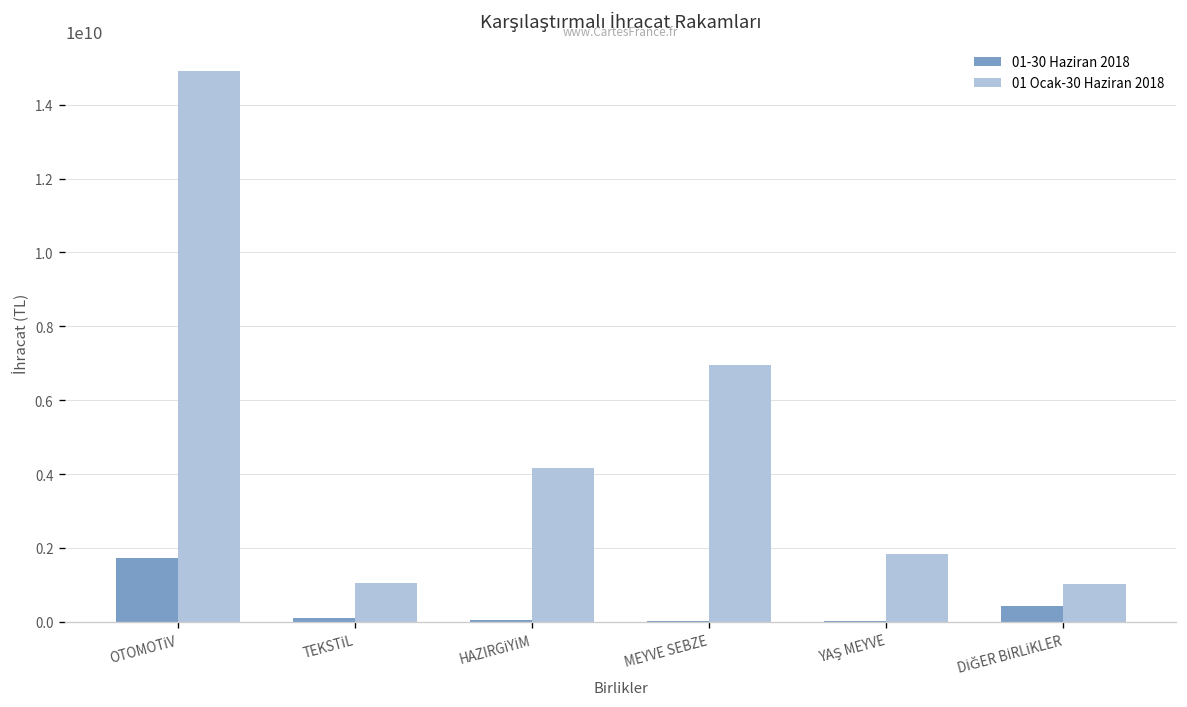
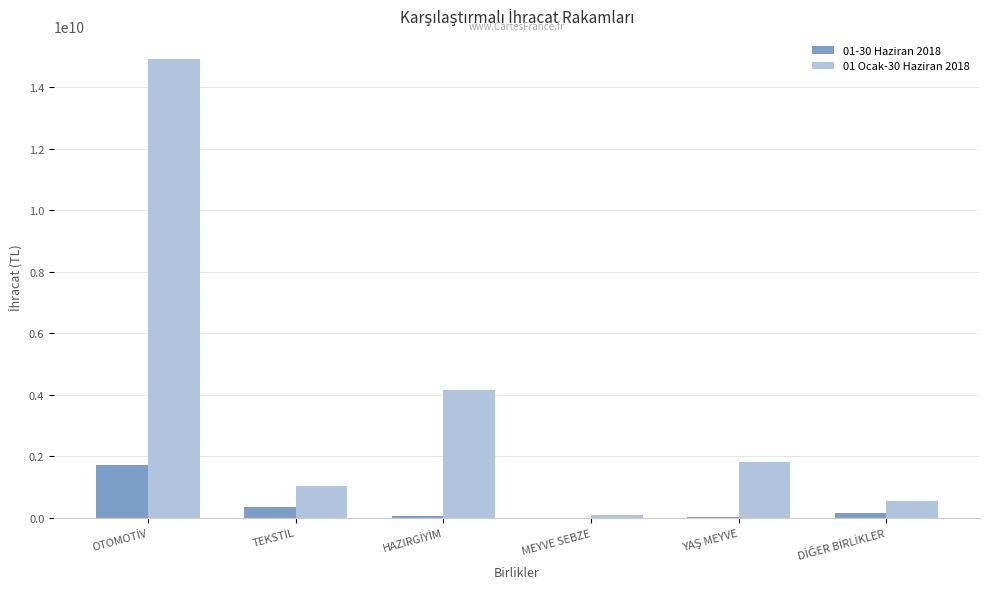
  {
    "01-30 Haziran 2018": {
      "OTOMOTİV": 1700000000,
-     "TEKSTİL": 100000000,
-     "DİĞER BİRLİKLER": 400000000
+     "TEKSTİL": 400000000,
+     "DİĞER BİRLİKLER": 200000000
    },
    "01 Ocak-30 Haziran 2018": {
      "OTOMOTİV": 14900000000,
      "TEKSTİL": 1000000000,
      "HAZIRGİYİM": 4100000000,
-     "MEYVE SEBZE": 7000000000,
+     "MEYVE SEBZE": 100000000,
      "YAŞ MEYVE": 1800000000,
-     "DİĞER BİRLİKLER": 1000000000
+     "DİĞER BİRLİKLER": 500000000
    }
  }
